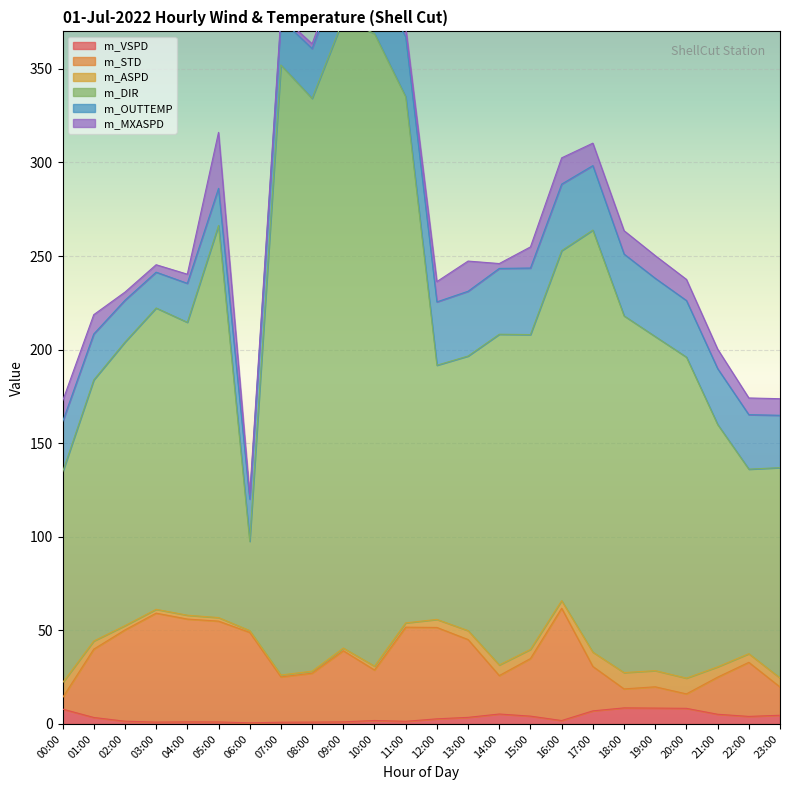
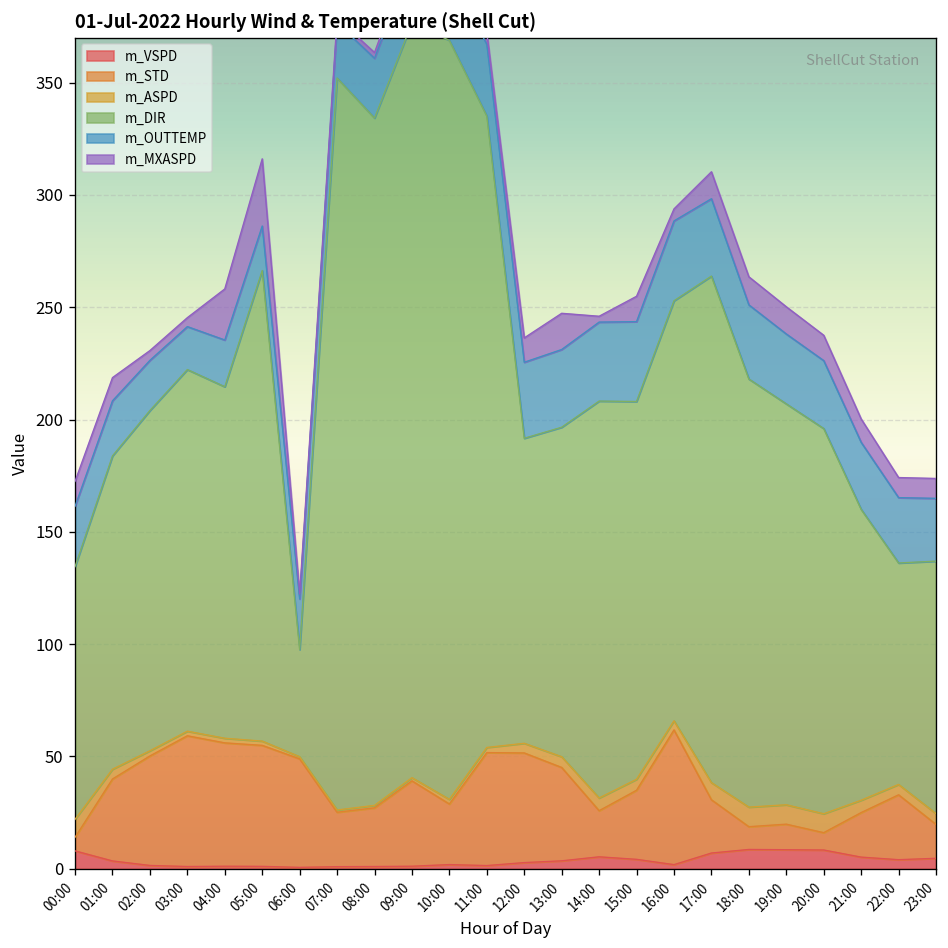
  {
    "m_DIR": {
      "00:00": 113,
      "01:00": 140,
      "02:00": 152,
      "03:00": 161,
      "04:00": 157,
      "05:00": 209,
      "06:00": 48,
      "07:00": 326,
      "08:00": 306,
      "10:00": 338,
      "11:00": 281,
      "12:00": 136,
      "13:00": 147,
      "14:00": 177,
      "15:00": 168,
      "16:00": 187,
      "17:00": 226,
      "18:00": 191,
      "19:00": 179,
      "20:00": 172,
      "21:00": 130,
      "22:00": 99,
      "23:00": 112
    },
    "m_OUTTEMP": {
      "00:00": 27,
      "01:00": 25,
      "02:00": 22,
      "03:00": 19,
      "04:00": 21,
      "05:00": 20,
      "06:00": 23,
      "08:00": 27,
      "11:00": 32,
      "12:00": 34,
      "13:00": 35,
      "14:00": 35,
      "15:00": 36,
      "16:00": 36,
      "17:00": 34,
      "18:00": 33,
      "19:00": 31,
      "20:00": 30,
      "21:00": 30,
      "22:00": 29,
      "23:00": 28
    },
    "m_MXASPD": {
      "00:00": 11,
      "01:00": 10,
      "02:00": 4,
      "03:00": 4,
-     "04:00": 5,
+     "04:00": 23,
      "05:00": 30,
      "06:00": 2,
      "08:00": 3,
      "12:00": 11,
      "13:00": 16,
      "14:00": 3,
      "15:00": 11,
-     "16:00": 14,
+     "16:00": 5,
      "17:00": 12,
      "18:00": 12,
      "19:00": 12,
      "20:00": 11,
      "21:00": 10,
      "22:00": 9,
      "23:00": 9
    }
  }
